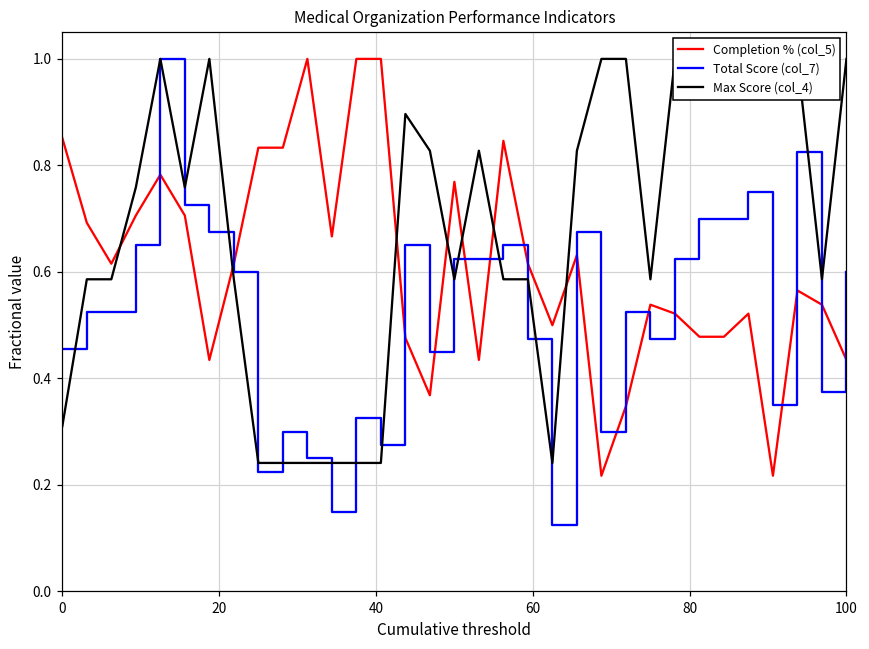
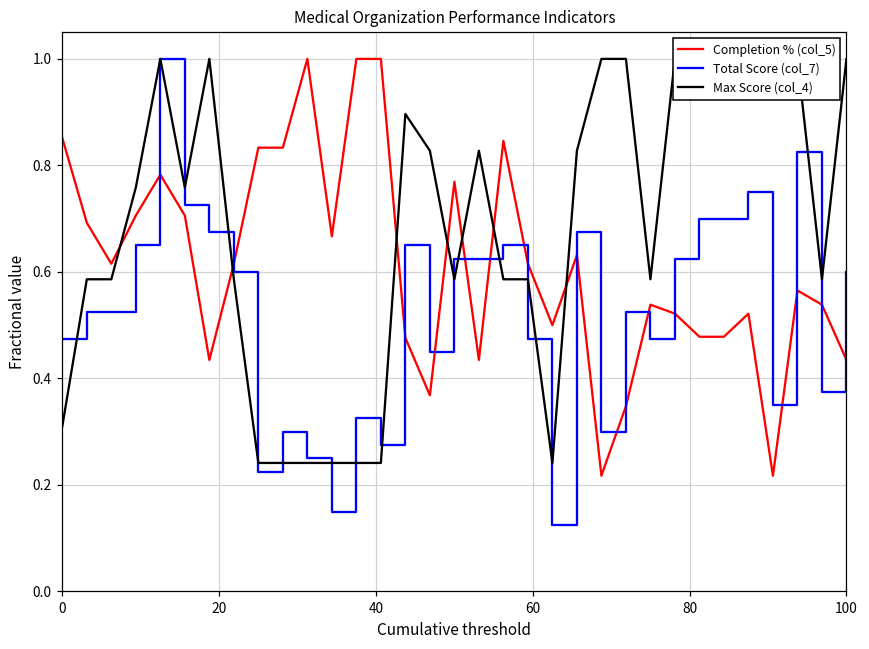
  {
    "Completion % (col_5)": {
      "0": 0.85,
      "100": 0.43
    },
    "Total Score (col_7)": {
-     "0": 0.45,
+     "0": 0.48,
      "100": 0.60
    },
    "Max Score (col_4)": {
      "0": 0.31,
      "100": 1.00
    }
  }
